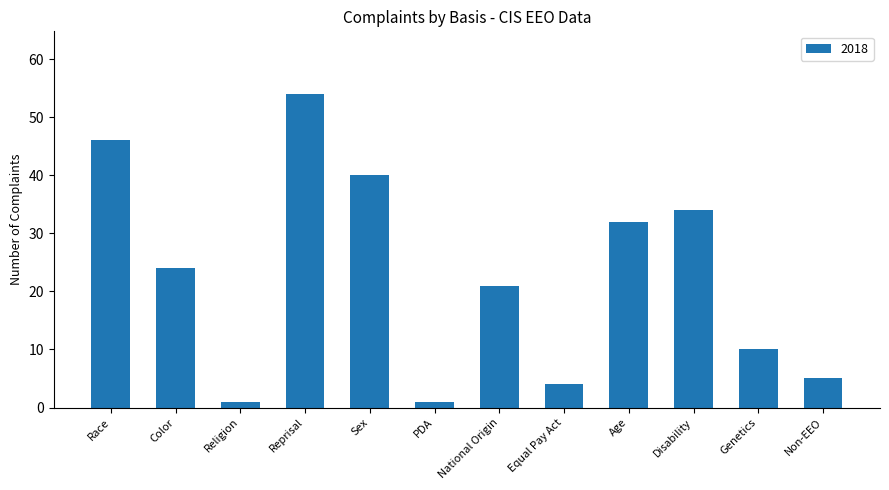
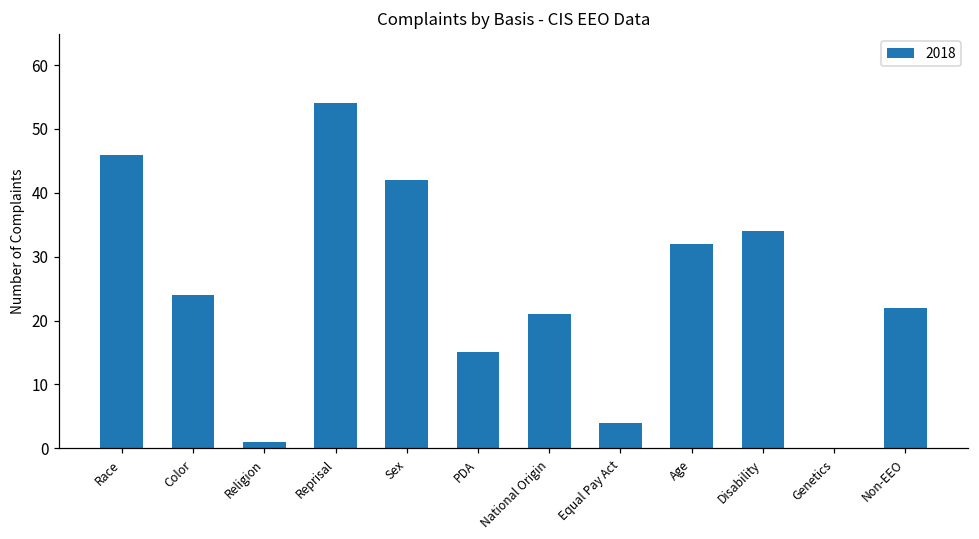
  {
    "Race": 46,
    "Color": 24,
    "Religion": 1,
    "Reprisal": 54,
-   "Sex": 40,
-   "PDA": 1,
+   "Sex": 42,
+   "PDA": 15,
    "National Origin": 21,
    "Equal Pay Act": 4,
    "Age": 32,
    "Disability": 34,
-   "Genetics": 10,
-   "Non-EEO": 5
+   "Genetics": 0,
+   "Non-EEO": 22
  }
